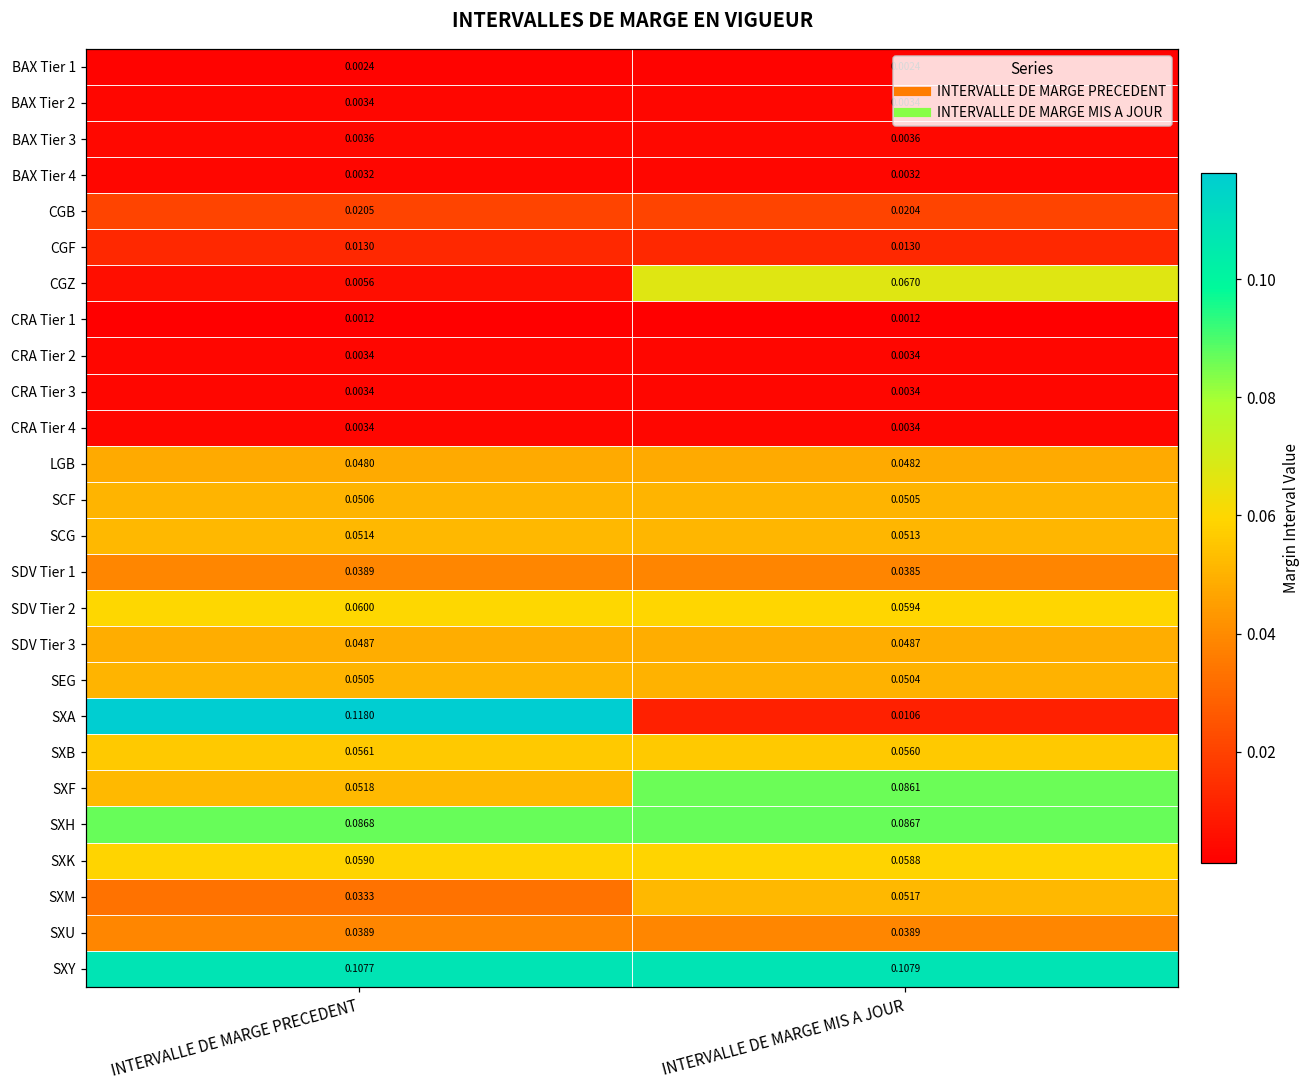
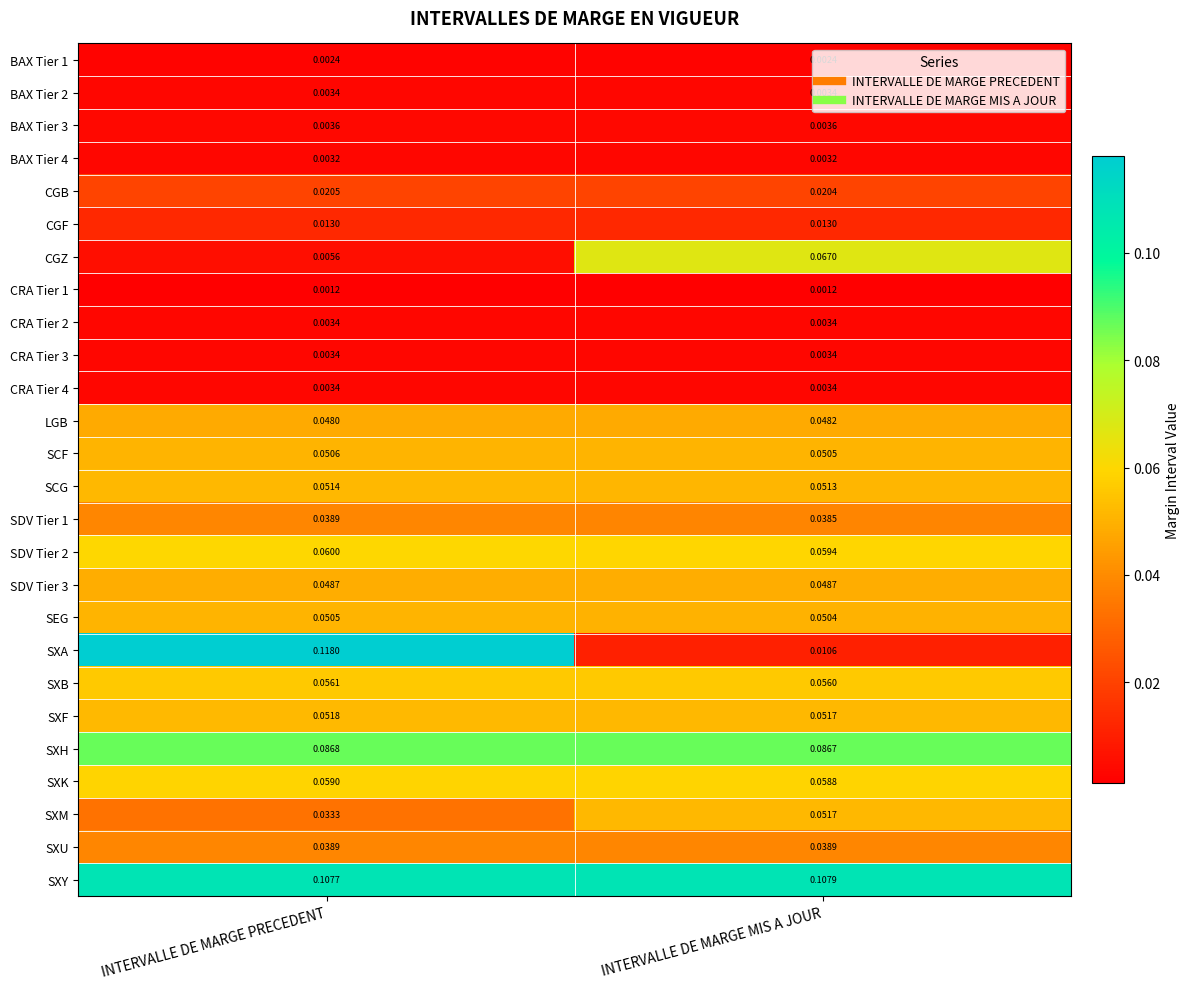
  {
    "BAX Tier 1": {
      "INTERVALLE DE MARGE PRECEDENT": 0.0024
    },
    "BAX Tier 2": {
      "INTERVALLE DE MARGE PRECEDENT": 0.0034
    },
    "BAX Tier 3": {
      "INTERVALLE DE MARGE PRECEDENT": 0.0036,
      "INTERVALLE DE MARGE MIS A JOUR": 0.0036
    },
    "BAX Tier 4": {
      "INTERVALLE DE MARGE PRECEDENT": 0.0032,
      "INTERVALLE DE MARGE MIS A JOUR": 0.0032
    },
    "CGB": {
      "INTERVALLE DE MARGE PRECEDENT": 0.0205,
      "INTERVALLE DE MARGE MIS A JOUR": 0.0204
    },
    "CGF": {
      "INTERVALLE DE MARGE PRECEDENT": 0.0130,
      "INTERVALLE DE MARGE MIS A JOUR": 0.0130
    },
    "CGZ": {
      "INTERVALLE DE MARGE PRECEDENT": 0.0056,
      "INTERVALLE DE MARGE MIS A JOUR": 0.0670
    },
    "CRA Tier 1": {
      "INTERVALLE DE MARGE PRECEDENT": 0.0012,
      "INTERVALLE DE MARGE MIS A JOUR": 0.0012
    },
    "CRA Tier 2": {
      "INTERVALLE DE MARGE PRECEDENT": 0.0034,
      "INTERVALLE DE MARGE MIS A JOUR": 0.0034
    },
    "CRA Tier 3": {
      "INTERVALLE DE MARGE PRECEDENT": 0.0034,
      "INTERVALLE DE MARGE MIS A JOUR": 0.0034
    },
    "CRA Tier 4": {
      "INTERVALLE DE MARGE PRECEDENT": 0.0034,
      "INTERVALLE DE MARGE MIS A JOUR": 0.0034
    },
    "LGB": {
      "INTERVALLE DE MARGE PRECEDENT": 0.0480,
      "INTERVALLE DE MARGE MIS A JOUR": 0.0482
    },
    "SCF": {
      "INTERVALLE DE MARGE PRECEDENT": 0.0506,
      "INTERVALLE DE MARGE MIS A JOUR": 0.0505
    },
    "SCG": {
      "INTERVALLE DE MARGE PRECEDENT": 0.0514,
      "INTERVALLE DE MARGE MIS A JOUR": 0.0513
    },
    "SDV Tier 1": {
      "INTERVALLE DE MARGE PRECEDENT": 0.0389,
      "INTERVALLE DE MARGE MIS A JOUR": 0.0385
    },
    "SDV Tier 2": {
      "INTERVALLE DE MARGE PRECEDENT": 0.0600,
      "INTERVALLE DE MARGE MIS A JOUR": 0.0594
    },
    "SDV Tier 3": {
      "INTERVALLE DE MARGE PRECEDENT": 0.0487,
      "INTERVALLE DE MARGE MIS A JOUR": 0.0487
    },
    "SEG": {
      "INTERVALLE DE MARGE PRECEDENT": 0.0505,
      "INTERVALLE DE MARGE MIS A JOUR": 0.0504
    },
    "SXA": {
      "INTERVALLE DE MARGE PRECEDENT": 0.1180,
      "INTERVALLE DE MARGE MIS A JOUR": 0.0106
    },
    "SXB": {
      "INTERVALLE DE MARGE PRECEDENT": 0.0561,
      "INTERVALLE DE MARGE MIS A JOUR": 0.0560
    },
    "SXF": {
      "INTERVALLE DE MARGE PRECEDENT": 0.0518,
-     "INTERVALLE DE MARGE MIS A JOUR": 0.0861
+     "INTERVALLE DE MARGE MIS A JOUR": 0.0517
    },
    "SXH": {
      "INTERVALLE DE MARGE PRECEDENT": 0.0868,
      "INTERVALLE DE MARGE MIS A JOUR": 0.0867
    },
    "SXK": {
      "INTERVALLE DE MARGE PRECEDENT": 0.0590,
      "INTERVALLE DE MARGE MIS A JOUR": 0.0588
    },
    "SXM": {
      "INTERVALLE DE MARGE PRECEDENT": 0.0333,
      "INTERVALLE DE MARGE MIS A JOUR": 0.0517
    },
    "SXU": {
      "INTERVALLE DE MARGE PRECEDENT": 0.0389,
      "INTERVALLE DE MARGE MIS A JOUR": 0.0389
    },
    "SXY": {
      "INTERVALLE DE MARGE PRECEDENT": 0.1077,
      "INTERVALLE DE MARGE MIS A JOUR": 0.1079
    }
  }
